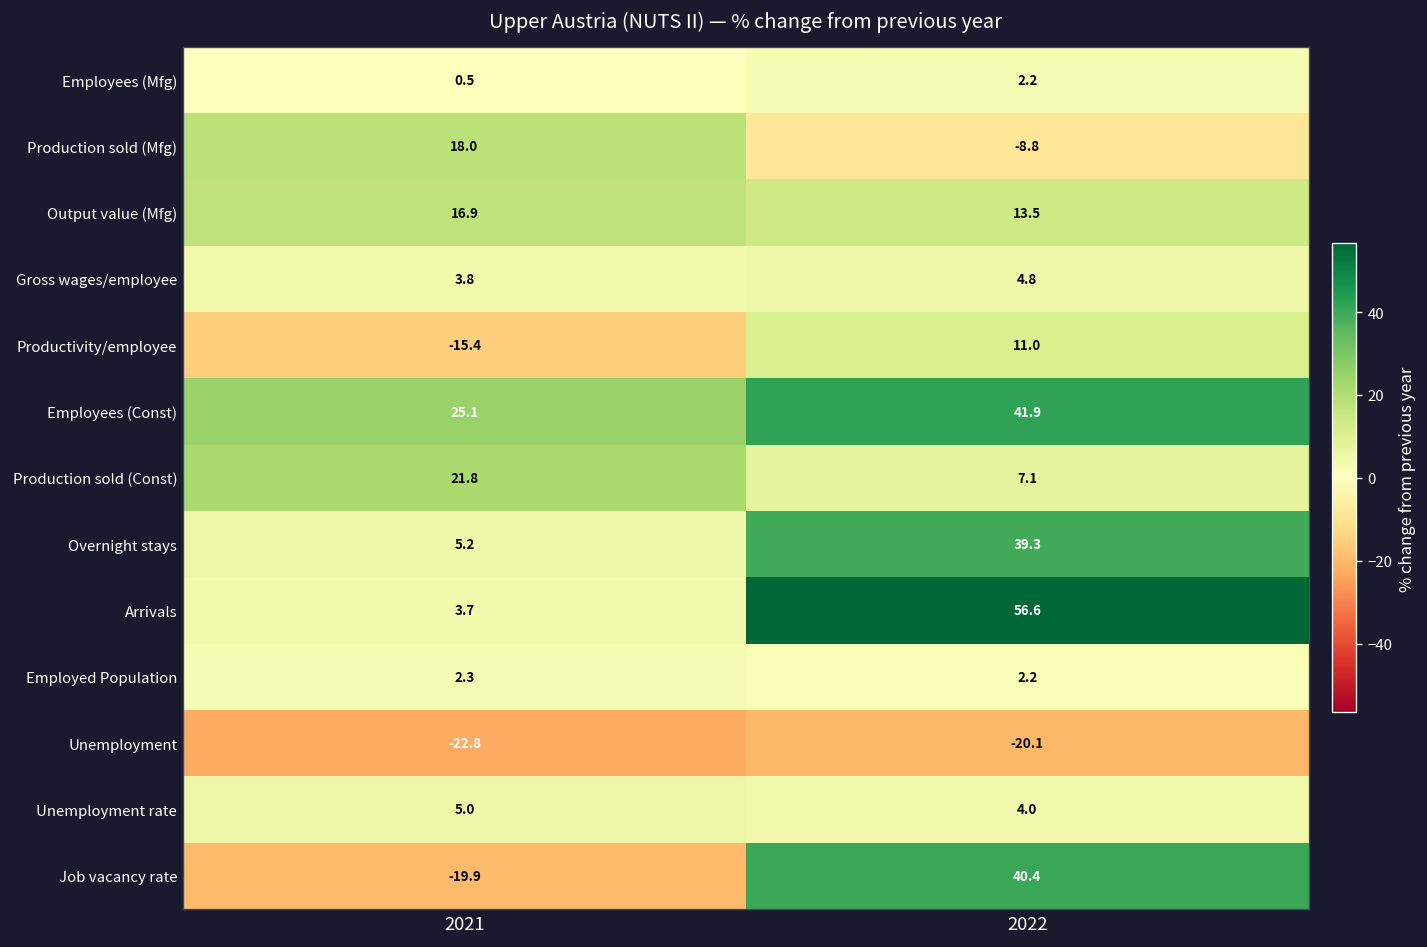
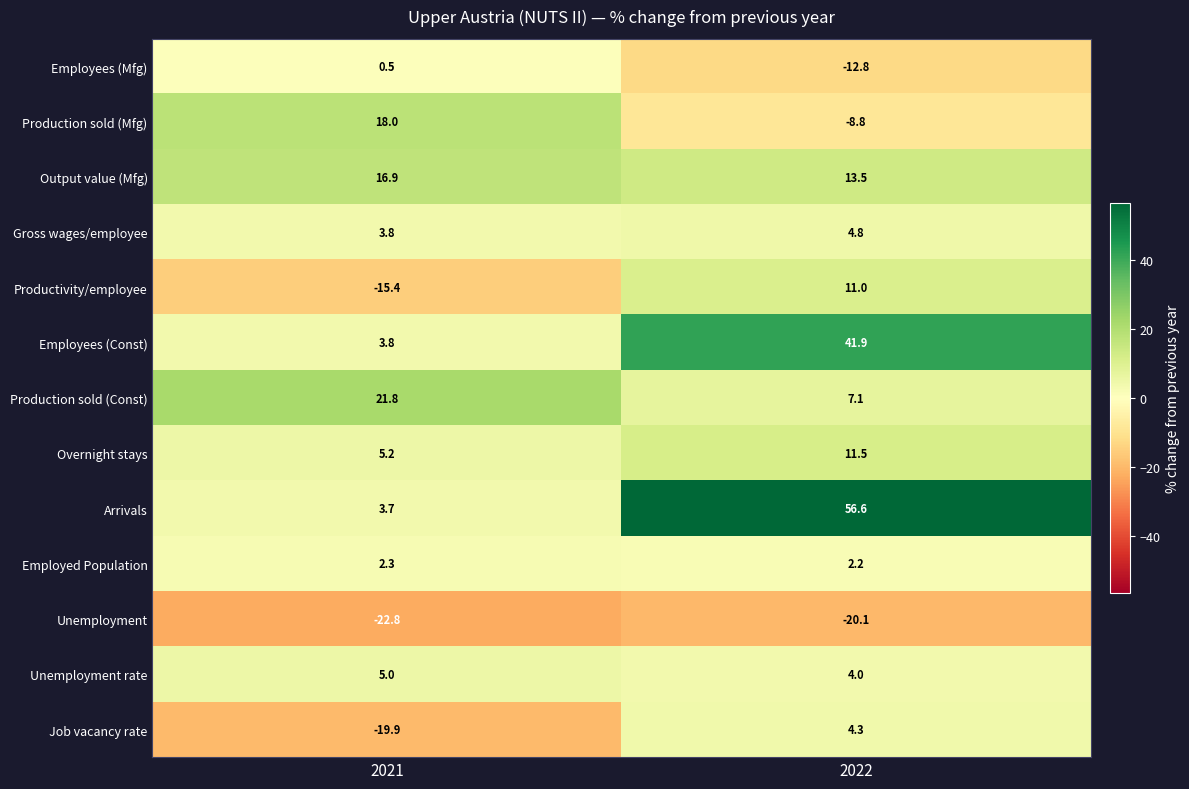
  {
    "Employees (Mfg)": {
      "2021": 0.5,
-     "2022": 2.2
+     "2022": -12.8
    },
    "Production sold (Mfg)": {
      "2021": 18.0,
      "2022": -8.8
    },
    "Output value (Mfg)": {
      "2021": 16.9,
      "2022": 13.5
    },
    "Gross wages/employee": {
      "2021": 3.8,
      "2022": 4.8
    },
    "Productivity/employee": {
      "2021": -15.4,
      "2022": 11.0
    },
    "Employees (Const)": {
-     "2021": 25.1,
+     "2021": 3.8,
      "2022": 41.9
    },
    "Production sold (Const)": {
      "2021": 21.8,
      "2022": 7.1
    },
    "Overnight stays": {
      "2021": 5.2,
-     "2022": 39.3
+     "2022": 11.5
    },
    "Arrivals": {
      "2021": 3.7,
      "2022": 56.6
    },
    "Employed Population": {
      "2021": 2.3,
      "2022": 2.2
    },
    "Unemployment": {
      "2021": -22.8,
      "2022": -20.1
    },
    "Unemployment rate": {
      "2021": 5.0,
      "2022": 4.0
    },
    "Job vacancy rate": {
      "2021": -19.9,
-     "2022": 40.4
+     "2022": 4.3
    }
  }
